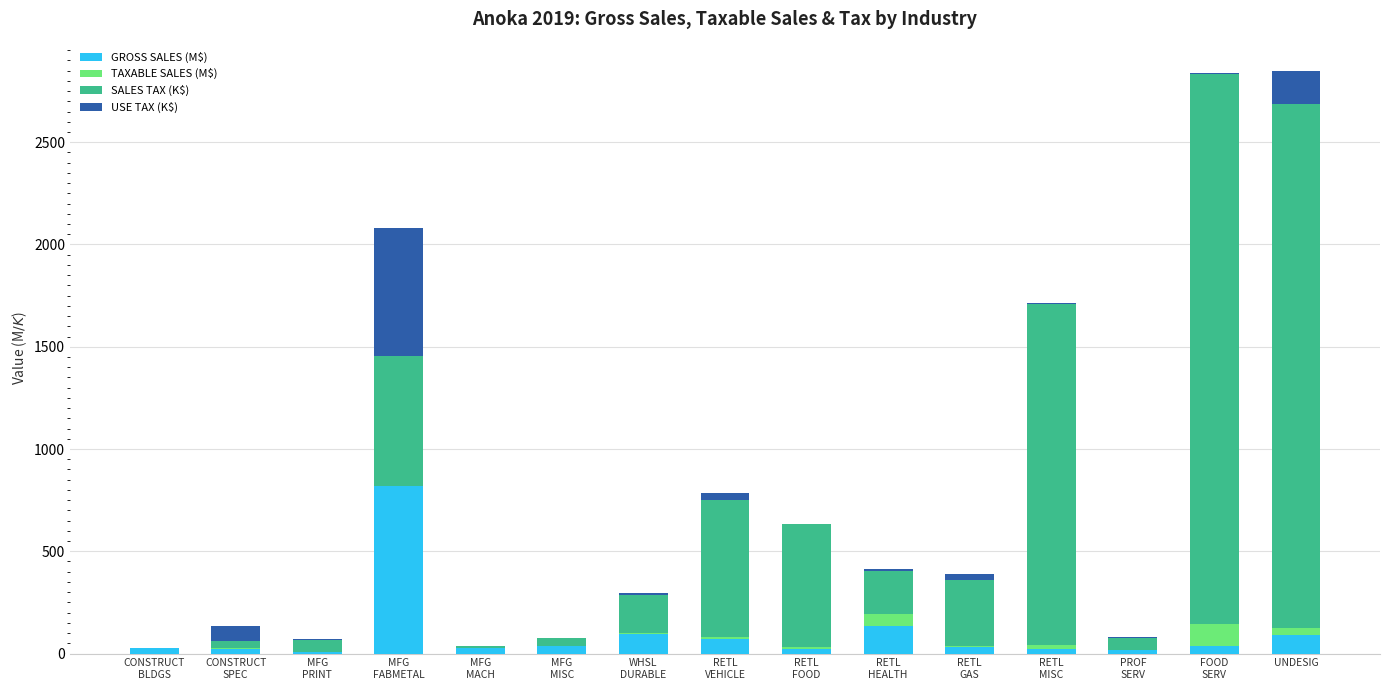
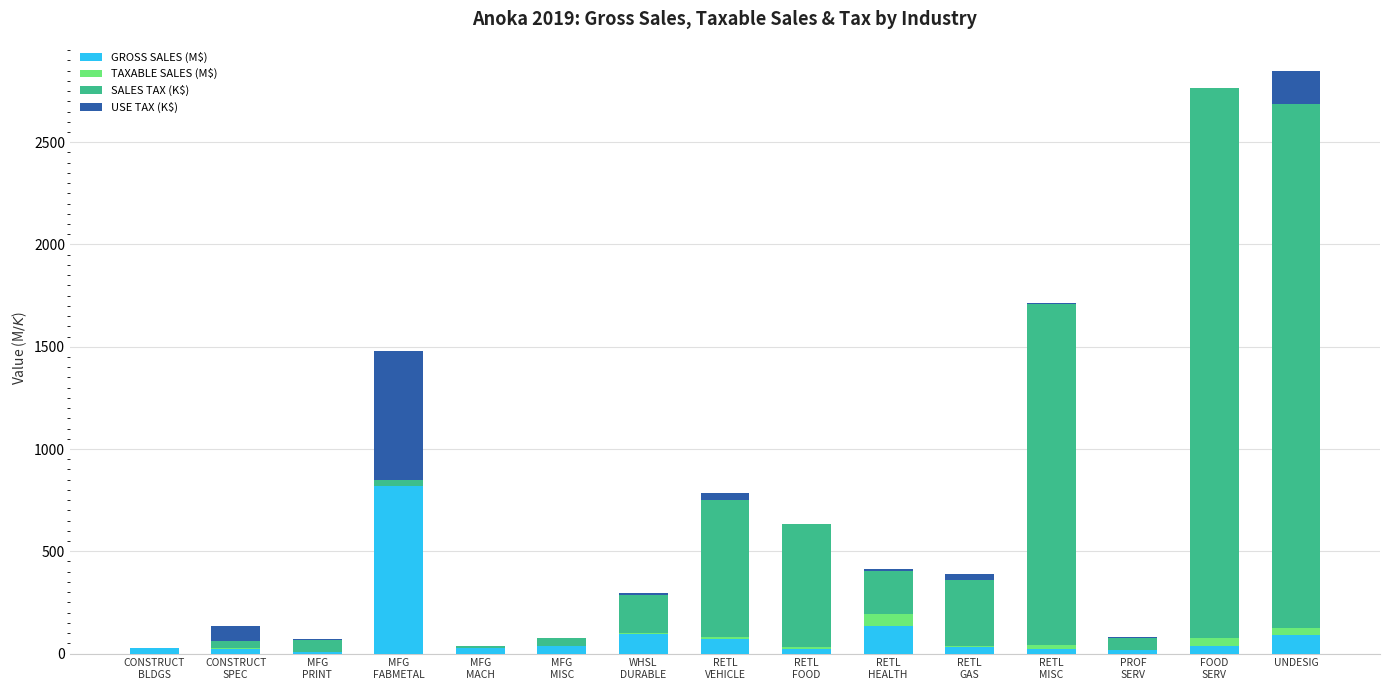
  {
    "GROSS SALES (M$)": {
      "CONSTRUCT BLDGS": 30,
      "CONSTRUCT SPEC": 20,
      "MFG FABMETAL": 820,
      "MFG MACH": 30,
      "MFG MISC": 30,
      "WHSL DURABLE": 100,
      "RETL VEHICLE": 70,
      "RETL FOOD": 20,
      "RETL HEALTH": 130,
      "RETL GAS": 30,
      "RETL MISC": 20,
      "PROF SERV": 20,
      "FOOD SERV": 40,
      "UNDESIG": 90
    },
    "TAXABLE SALES (M$)": {
      "RETL HEALTH": 60,
      "RETL MISC": 20,
-     "FOOD SERV": 110,
+     "FOOD SERV": 40,
      "UNDESIG": 40
    },
    "SALES TAX (K$)": {
      "CONSTRUCT SPEC": 30,
      "MFG PRINT": 60,
-     "MFG FABMETAL": 630,
+     "MFG FABMETAL": 30,
      "MFG MISC": 40,
      "WHSL DURABLE": 190,
      "RETL VEHICLE": 670,
      "RETL FOOD": 600,
      "RETL HEALTH": 210,
      "RETL GAS": 330,
      "RETL MISC": 1670,
      "PROF SERV": 60,
      "FOOD SERV": 2690,
      "UNDESIG": 2560
    },
    "USE TAX (K$)": {
      "CONSTRUCT SPEC": 80,
      "MFG FABMETAL": 630,
      "RETL VEHICLE": 40,
      "RETL GAS": 30,
      "UNDESIG": 160
    }
  }
